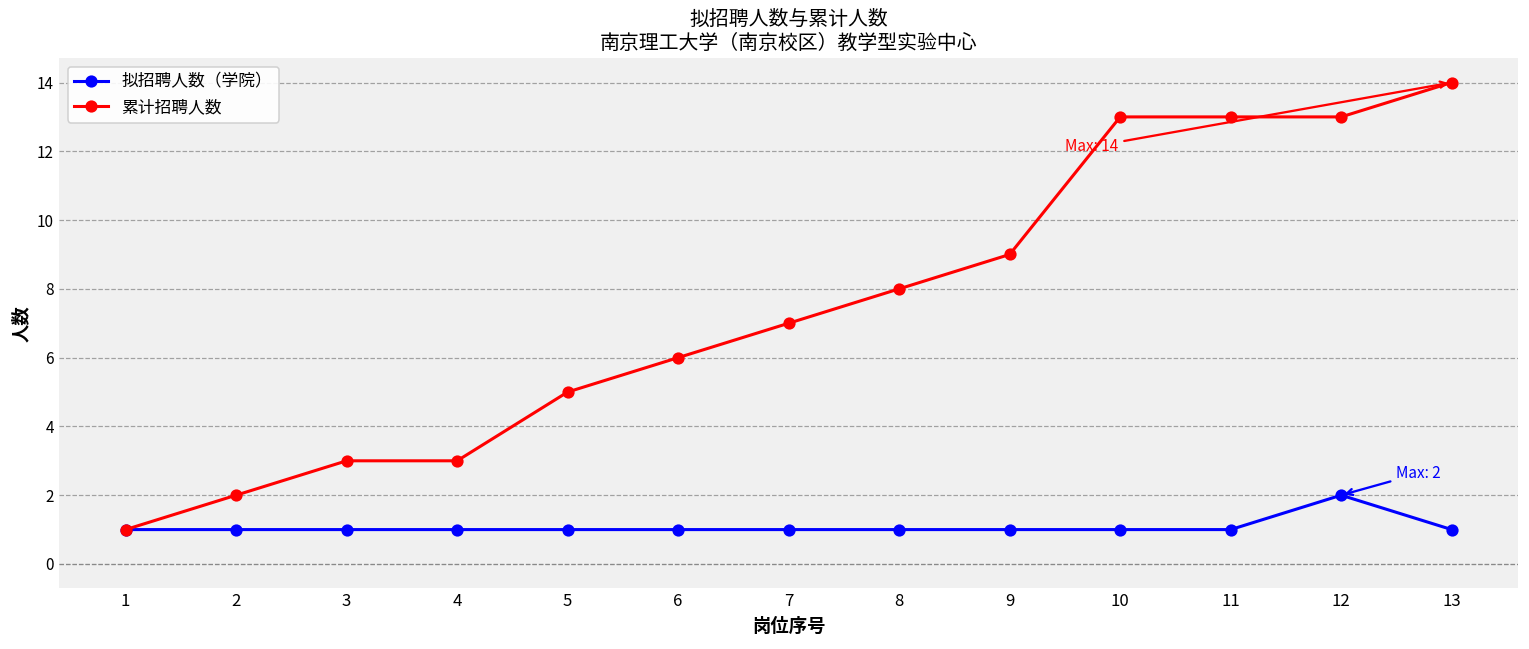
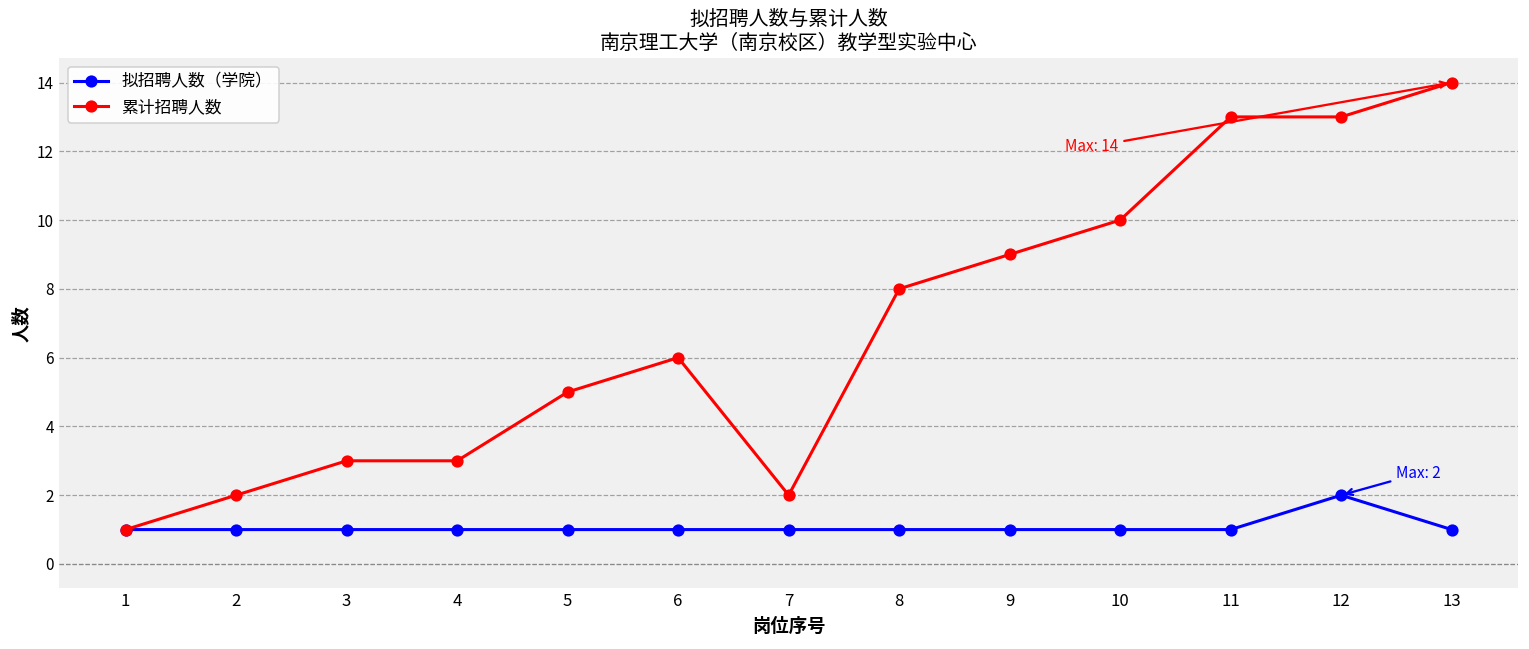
  {
    "拟招聘人数（学院）": {
      "12": 2
    },
    "累计招聘人数": {
      "2": 2,
      "3": 3,
      "4": 3,
      "5": 5,
      "6": 6,
-     "7": 7,
+     "7": 2,
      "8": 8,
      "9": 9,
-     "10": 13,
+     "10": 10,
      "13": 14
    }
  }
